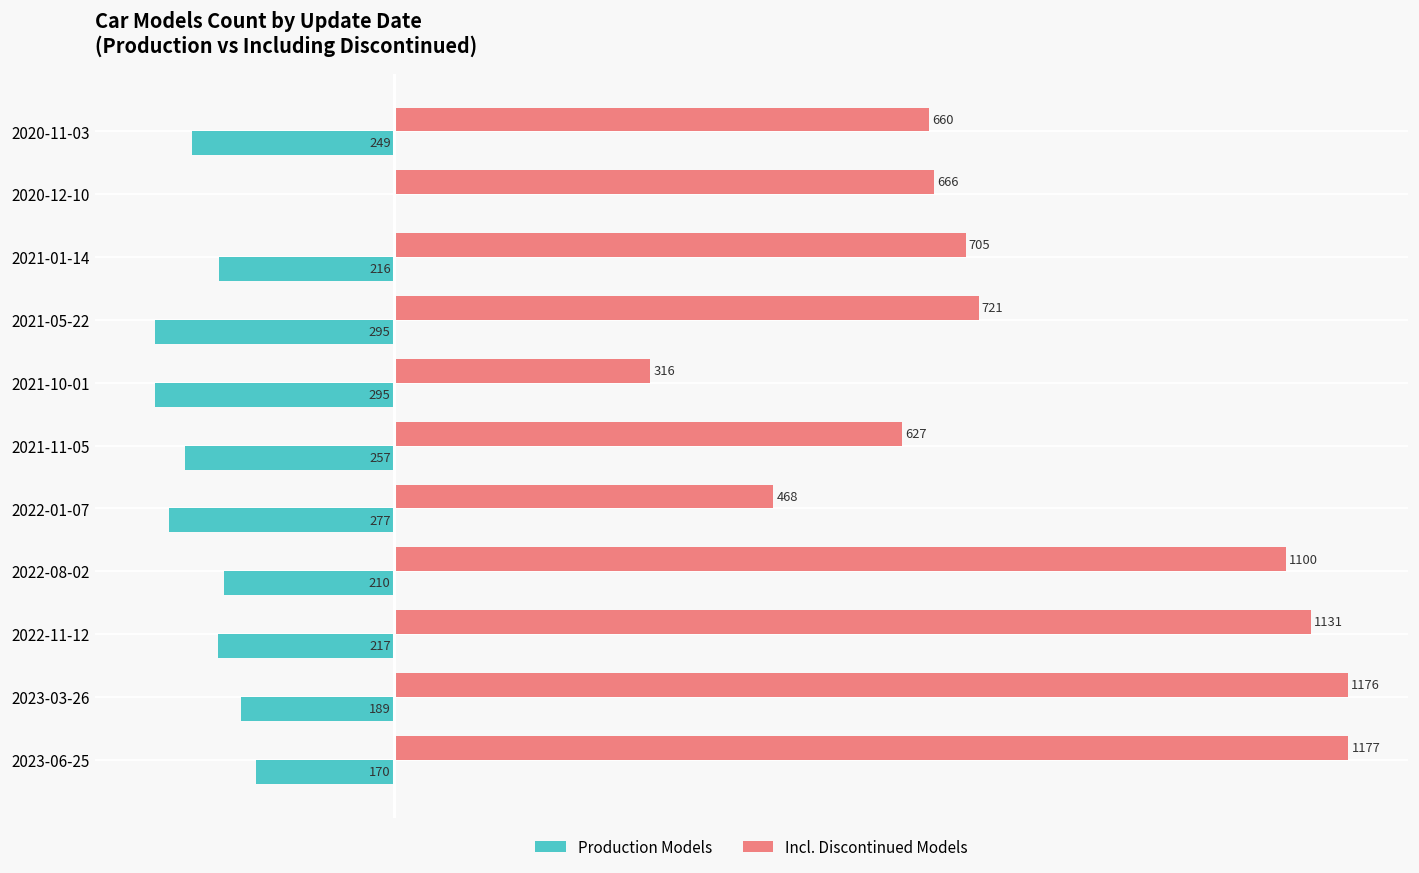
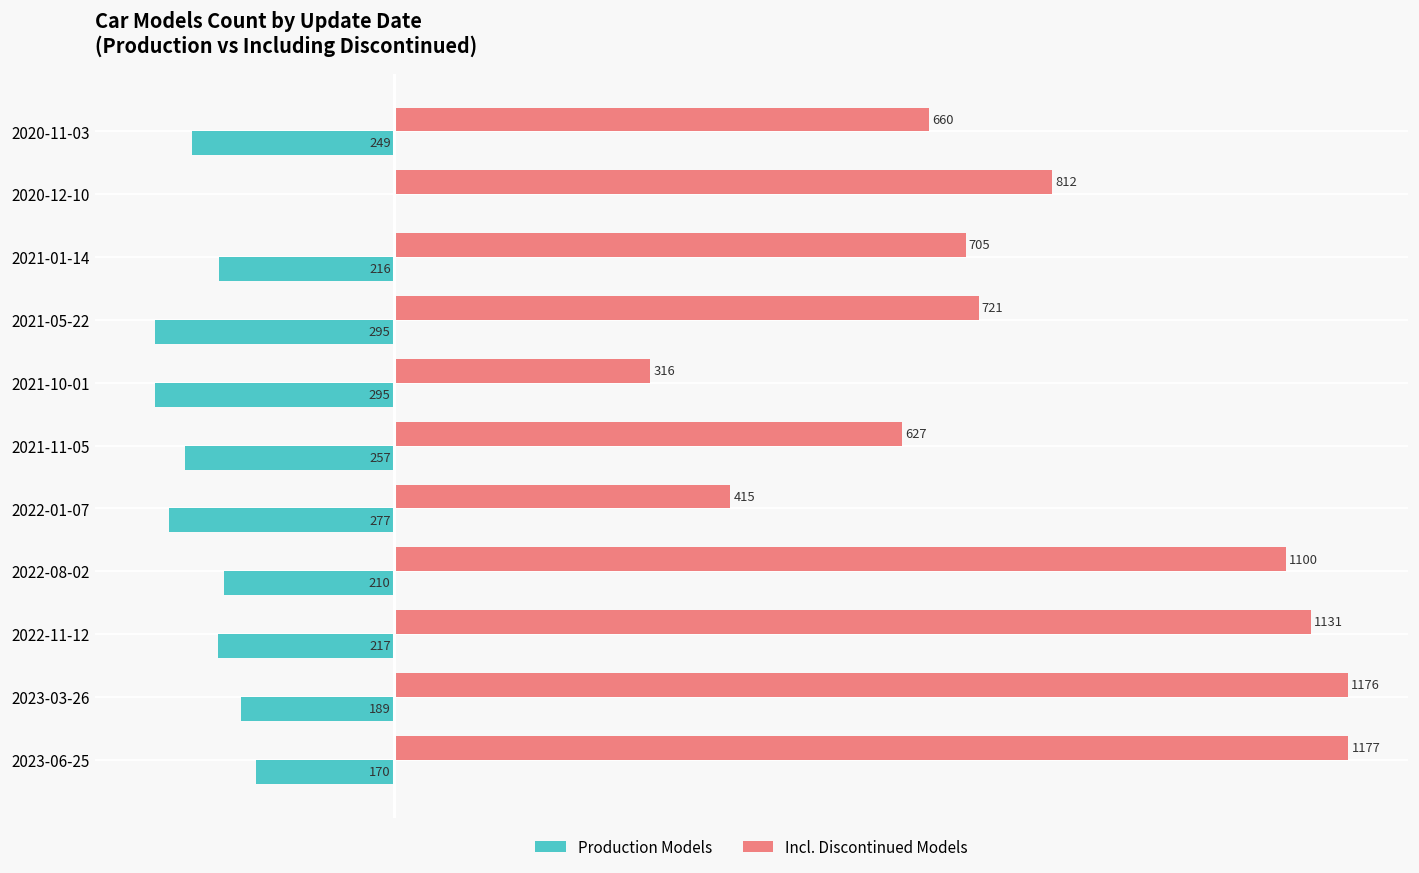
  {
    "Incl. Discontinued Models": {
      "2020-11-03": 660,
-     "2020-12-10": 666,
+     "2020-12-10": 812,
      "2021-01-14": 705,
      "2021-05-22": 721,
      "2021-10-01": 316,
      "2021-11-05": 627,
-     "2022-01-07": 468,
+     "2022-01-07": 415,
      "2022-08-02": 1100,
      "2022-11-12": 1131,
      "2023-03-26": 1176,
      "2023-06-25": 1177
    }
  }
